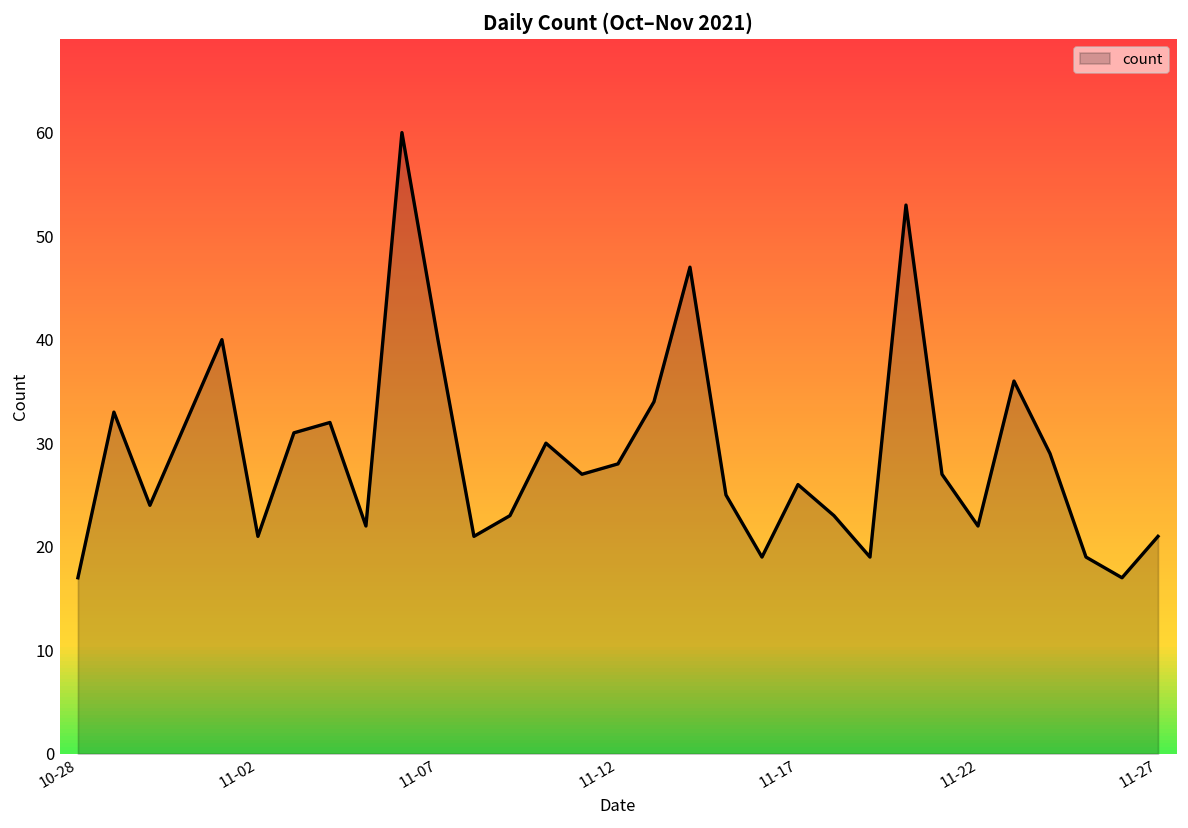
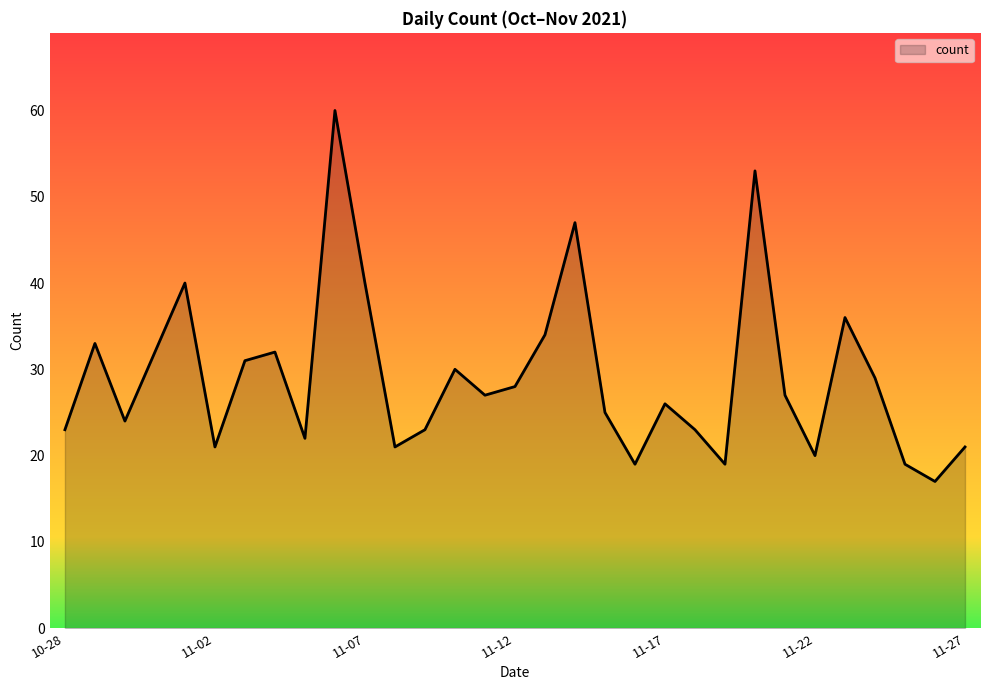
  {
-   "10-28": 17,
+   "10-28": 23,
    "11-02": 21,
    "11-07": 40,
    "11-12": 28,
    "11-17": 26,
-   "11-22": 22,
+   "11-22": 20,
    "11-27": 21
  }
